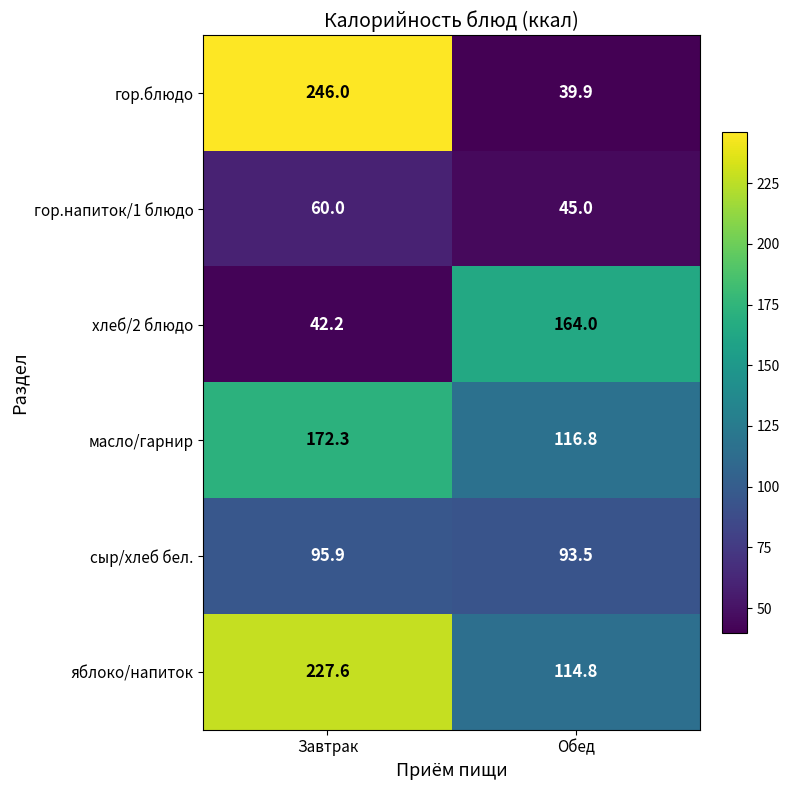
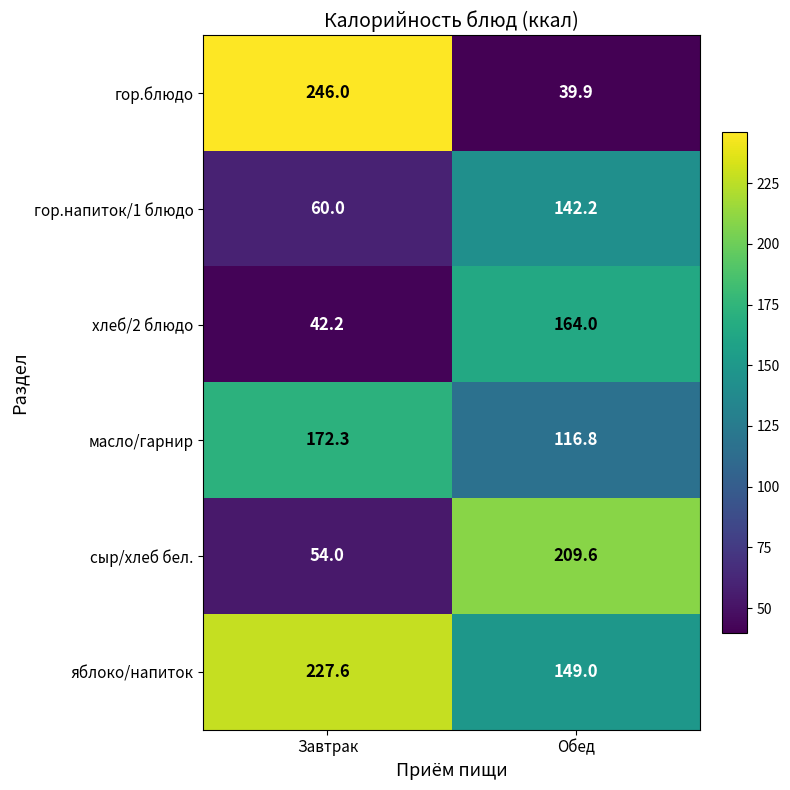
  {
    "гор.блюдо": {
      "Завтрак": 246.0,
      "Обед": 39.9
    },
    "гор.напиток/1 блюдо": {
      "Завтрак": 60.0,
-     "Обед": 45.0
+     "Обед": 142.2
    },
    "хлеб/2 блюдо": {
      "Завтрак": 42.2,
      "Обед": 164.0
    },
    "масло/гарнир": {
      "Завтрак": 172.3,
      "Обед": 116.8
    },
    "сыр/хлеб бел.": {
-     "Завтрак": 95.9,
-     "Обед": 93.5
+     "Завтрак": 54.0,
+     "Обед": 209.6
    },
    "яблоко/напиток": {
      "Завтрак": 227.6,
-     "Обед": 114.8
+     "Обед": 149.0
    }
  }
